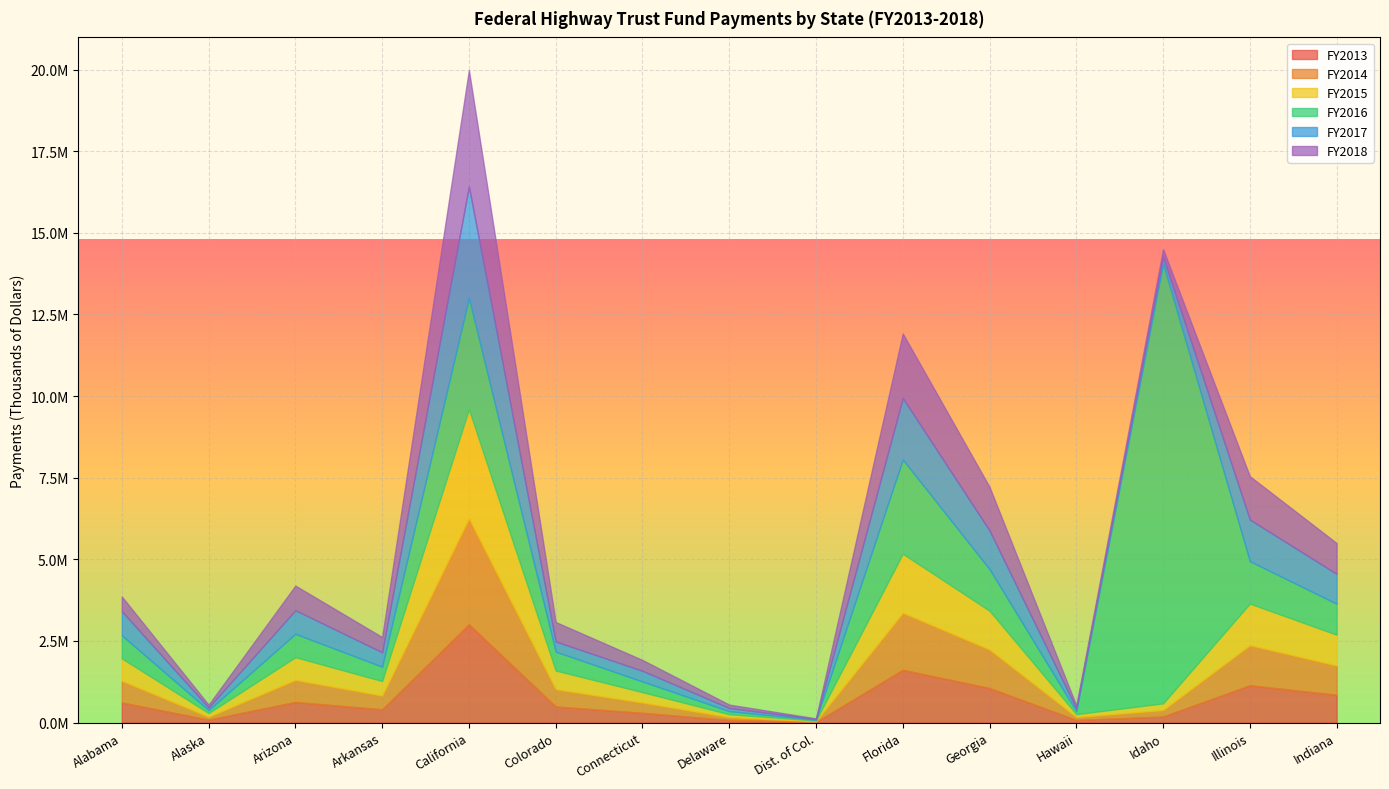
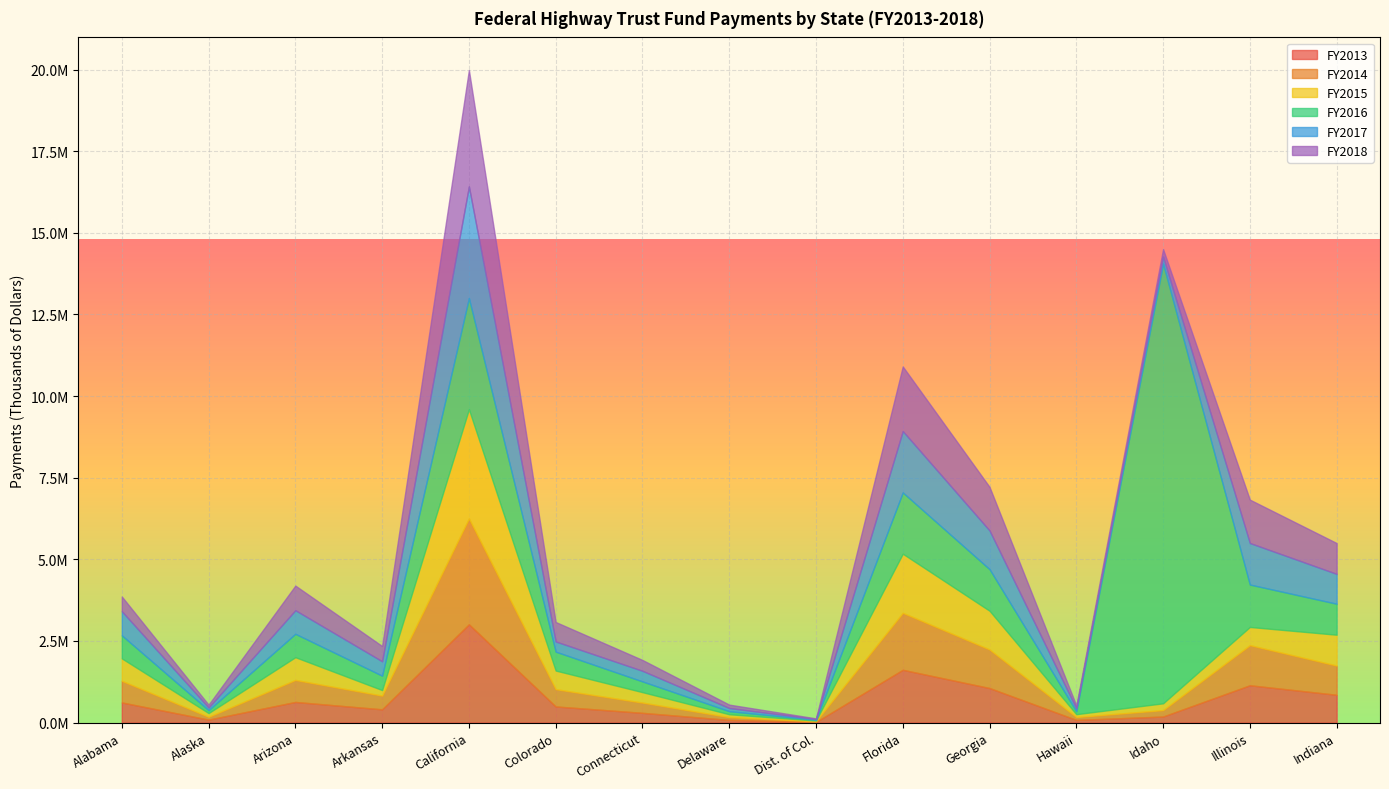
  {
    "FY2015": {
      "Alabama": 700000,
      "Alaska": 100000,
      "Arizona": 700000,
-     "Arkansas": 400000,
+     "Arkansas": 200000,
      "California": 3300000,
      "Colorado": 600000,
      "Connecticut": 300000,
      "Delaware": 100000,
      "Florida": 1800000,
      "Georgia": 1200000,
      "Hawaii": 100000,
      "Idaho": 200000,
-     "Illinois": 1300000,
+     "Illinois": 600000,
      "Indiana": 900000
    },
    "FY2016": {
      "Alabama": 700000,
      "Alaska": 100000,
      "Arizona": 700000,
      "Arkansas": 400000,
      "California": 3400000,
      "Colorado": 600000,
      "Connecticut": 300000,
      "Delaware": 100000,
-     "Florida": 2900000,
+     "Florida": 1900000,
      "Georgia": 1300000,
      "Hawaii": 100000,
      "Idaho": 13500000,
      "Illinois": 1300000,
      "Indiana": 900000
    },
    "FY2017": {
      "Alabama": 700000,
      "Alaska": 100000,
      "Arizona": 700000,
      "Arkansas": 400000,
      "California": 3400000,
      "Colorado": 300000,
      "Connecticut": 300000,
      "Delaware": 100000,
      "Florida": 1900000,
      "Georgia": 1200000,
      "Hawaii": 100000,
      "Idaho": 200000,
      "Illinois": 1300000,
      "Indiana": 900000
    },
    "FY2018": {
      "Alabama": 500000,
      "Alaska": 100000,
      "Arizona": 800000,
      "Arkansas": 500000,
      "California": 3600000,
      "Colorado": 600000,
      "Connecticut": 300000,
      "Delaware": 100000,
      "Florida": 2000000,
      "Georgia": 1300000,
      "Hawaii": 100000,
      "Idaho": 200000,
      "Illinois": 1300000,
      "Indiana": 900000
    }
  }
